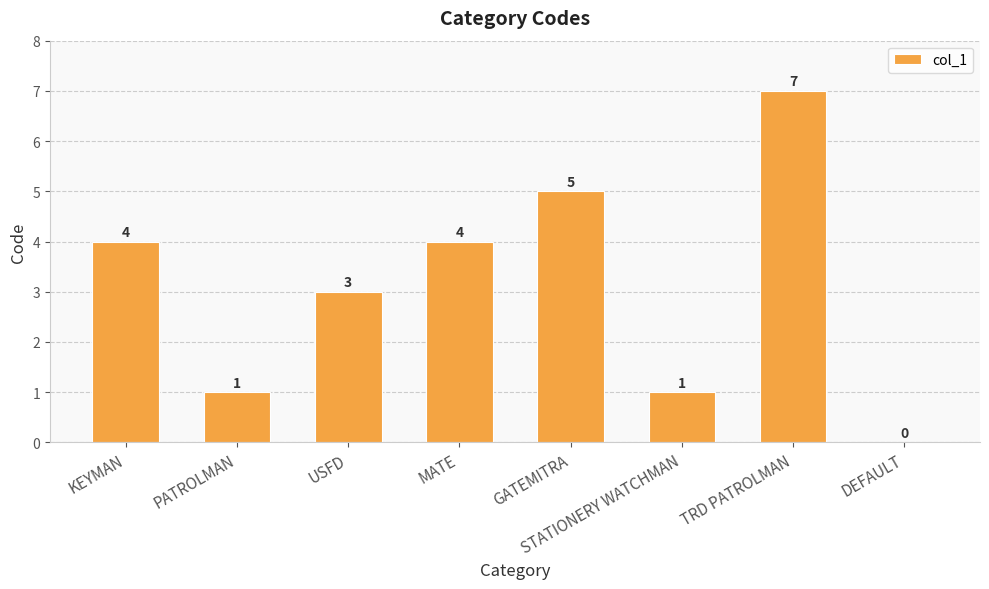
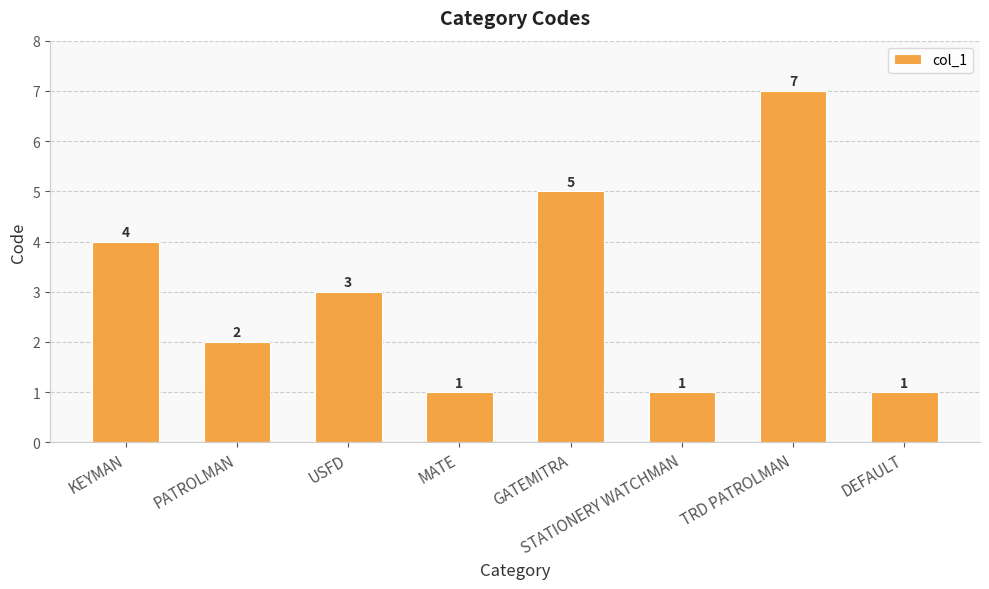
  {
    "KEYMAN": 4,
-   "PATROLMAN": 1,
+   "PATROLMAN": 2,
    "USFD": 3,
-   "MATE": 4,
+   "MATE": 1,
    "GATEMITRA": 5,
    "STATIONERY WATCHMAN": 1,
    "TRD PATROLMAN": 7,
-   "DEFAULT": 0
+   "DEFAULT": 1
  }
